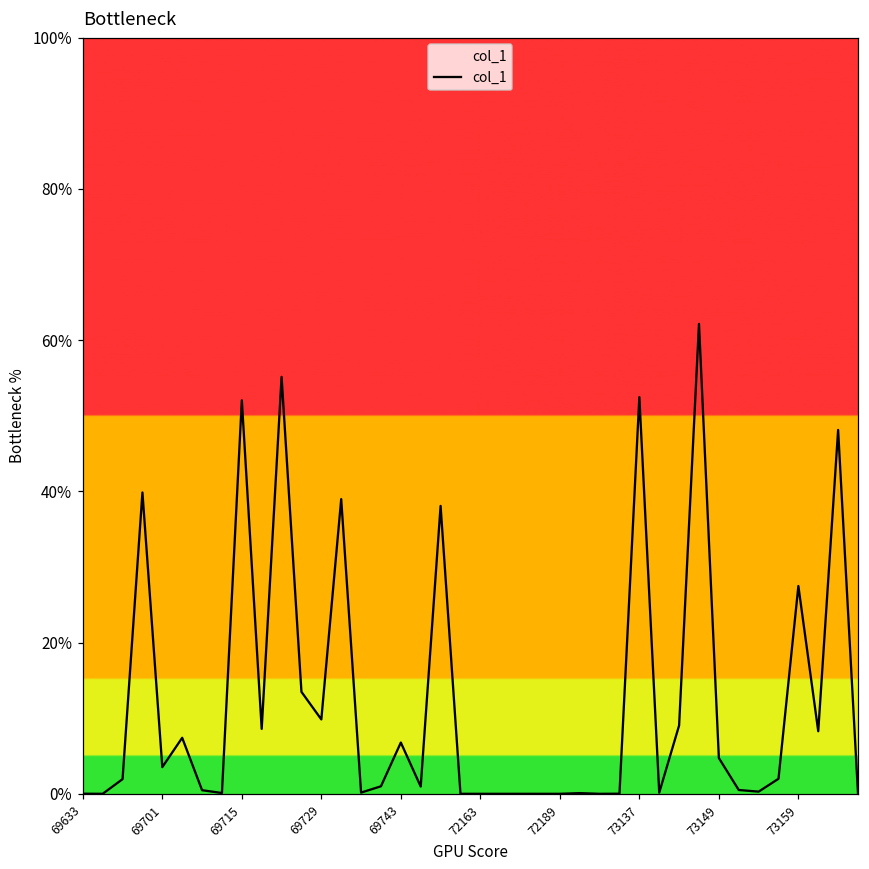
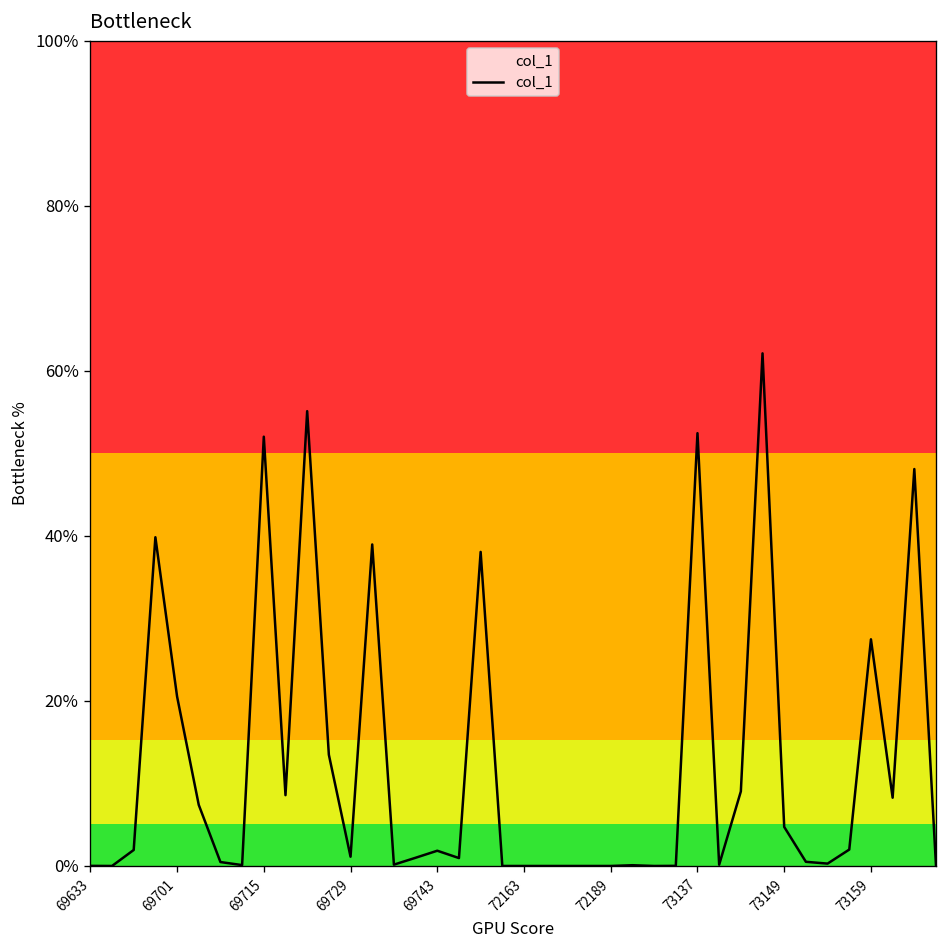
  {
    "69633": "0%",
-   "69701": "4%",
+   "69701": "21%",
    "69715": "52%",
-   "69729": "10%",
-   "69743": "7%",
+   "69729": "1%",
+   "69743": "2%",
    "72163": "0%",
    "72189": "0%",
    "73137": "52%",
    "73149": "5%",
    "73159": "27%"
  }
